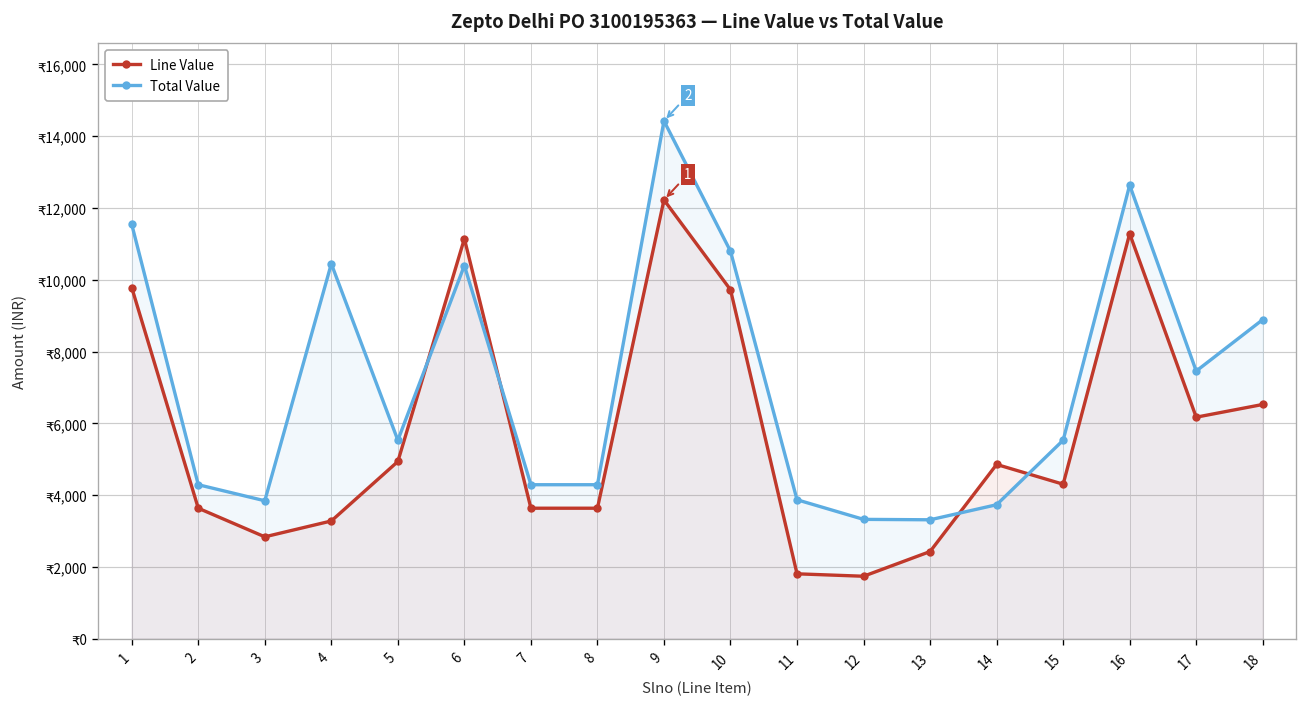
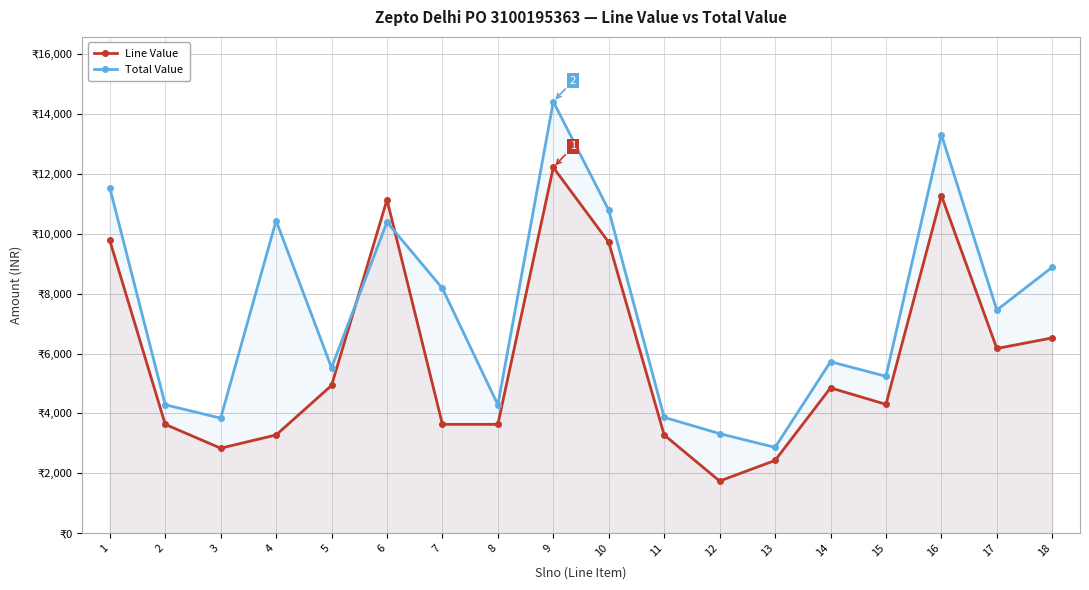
  {
    "Line Value": {
      "1": "₹9,800",
      "2": "₹3,600",
      "3": "₹2,800",
      "4": "₹3,300",
      "5": "₹4,900",
      "6": "₹11,100",
      "7": "₹3,600",
      "8": "₹3,600",
      "9": "₹12,200",
      "10": "₹9,700",
-     "11": "₹1,800",
+     "11": "₹3,300",
      "12": "₹1,700",
      "13": "₹2,400",
      "14": "₹4,900",
      "15": "₹4,300",
      "16": "₹11,300",
      "17": "₹6,200",
      "18": "₹6,500"
    },
    "Total Value": {
      "1": "₹11,500",
      "2": "₹4,300",
      "3": "₹3,800",
      "4": "₹10,400",
      "5": "₹5,500",
      "6": "₹10,400",
-     "7": "₹4,300",
+     "7": "₹8,200",
      "8": "₹4,300",
      "9": "₹14,400",
      "10": "₹10,800",
      "11": "₹3,900",
      "12": "₹3,300",
-     "13": "₹3,300",
-     "14": "₹3,700",
-     "15": "₹5,500",
-     "16": "₹12,600",
+     "13": "₹2,900",
+     "14": "₹5,700",
+     "15": "₹5,200",
+     "16": "₹13,300",
      "17": "₹7,500",
      "18": "₹8,900"
    }
  }
